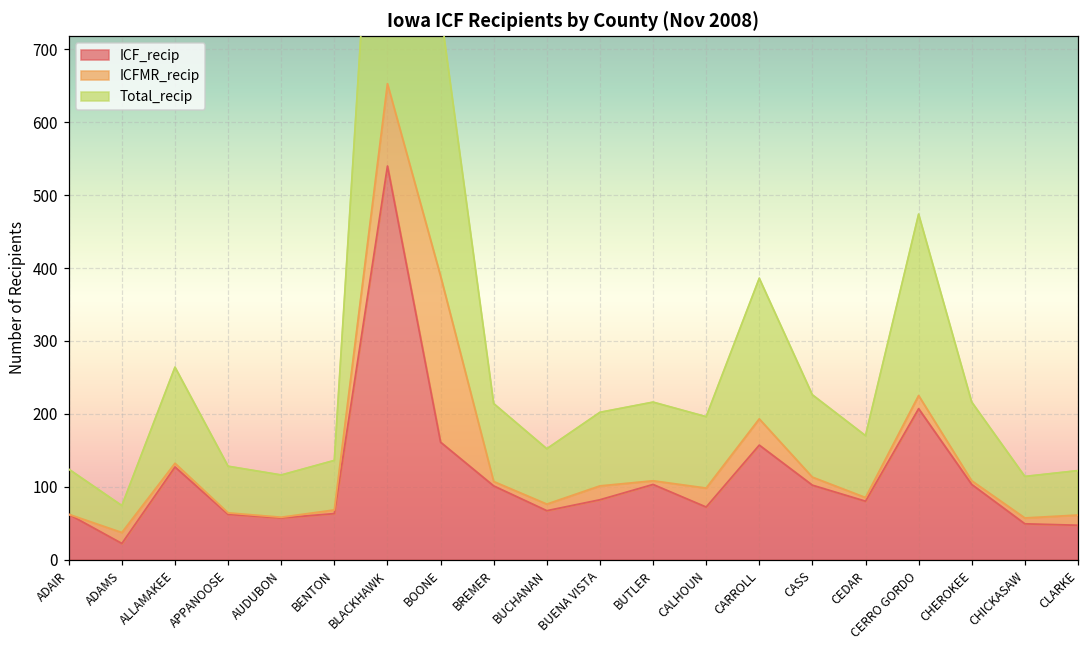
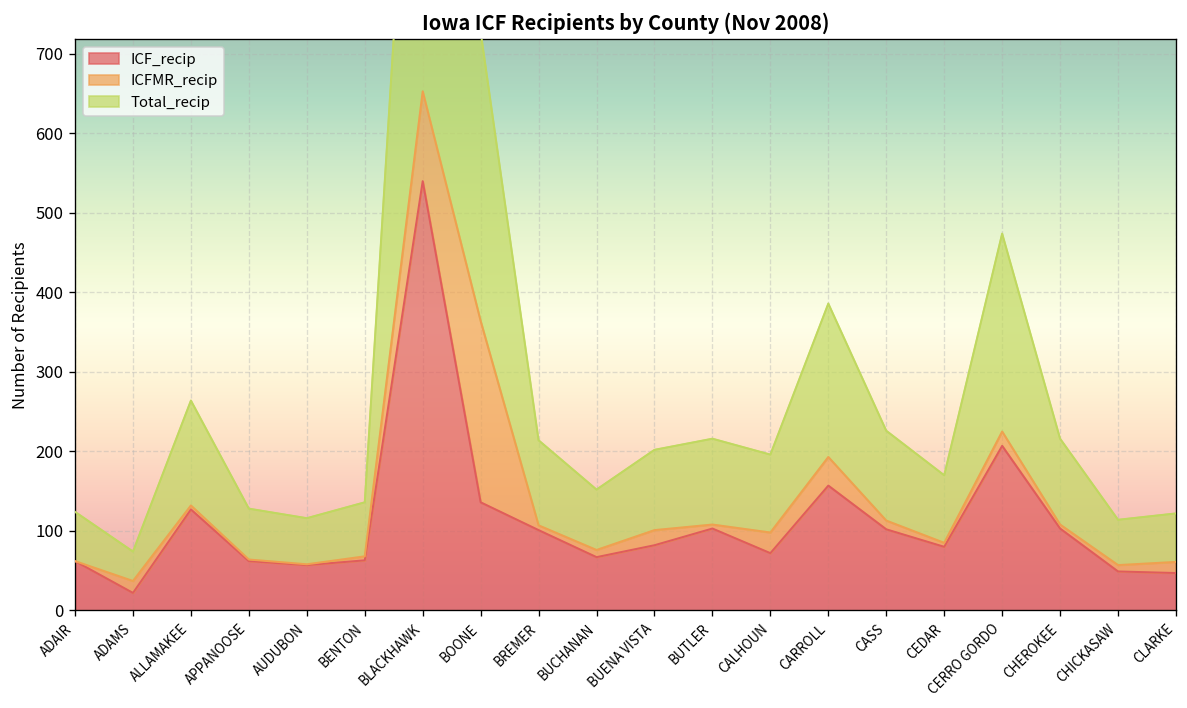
  {
    "ICF_recip": {
      "ADAMS": 20,
      "ALLAMAKEE": 130,
      "BENTON": 60,
      "BLACKHAWK": 540,
-     "BOONE": 160,
+     "BOONE": 140,
      "BREMER": 100,
      "BUCHANAN": 70,
      "BUENA VISTA": 80,
      "BUTLER": 100,
      "CALHOUN": 70,
      "CARROLL": 160,
      "CASS": 100,
      "CEDAR": 80,
      "CERRO GORDO": 210,
      "CHEROKEE": 100,
      "CHICKASAW": 50,
      "CLARKE": 50
    },
    "ICFMR_recip": {
      "ADAMS": 20,
      "ALLAMAKEE": 10,
      "BENTON": 10,
      "BLACKHAWK": 110,
      "BOONE": 230,
      "BREMER": 10,
      "BUCHANAN": 10,
      "BUENA VISTA": 20,
      "BUTLER": 10,
      "CALHOUN": 30,
      "CARROLL": 40,
      "CASS": 10,
      "CEDAR": 10,
      "CERRO GORDO": 20,
      "CHEROKEE": 10,
      "CHICKASAW": 10,
      "CLARKE": 10
    },
    "Total_recip": {
      "ADAIR": 60,
      "ADAMS": 40,
      "ALLAMAKEE": 130,
      "APPANOOSE": 60,
      "AUDUBON": 60,
      "BENTON": 70,
      "BREMER": 110,
      "BUCHANAN": 80,
      "BUENA VISTA": 100,
      "BUTLER": 110,
      "CALHOUN": 100,
      "CARROLL": 190,
      "CASS": 110,
      "CEDAR": 90,
      "CERRO GORDO": 250,
      "CHEROKEE": 110,
      "CHICKASAW": 60,
      "CLARKE": 60
    }
  }
